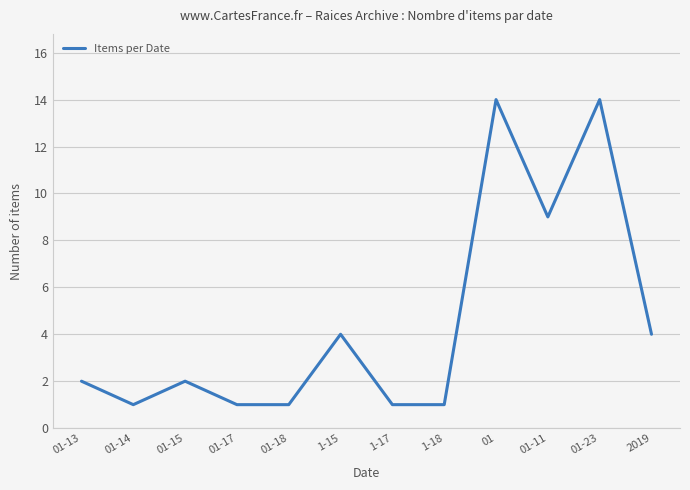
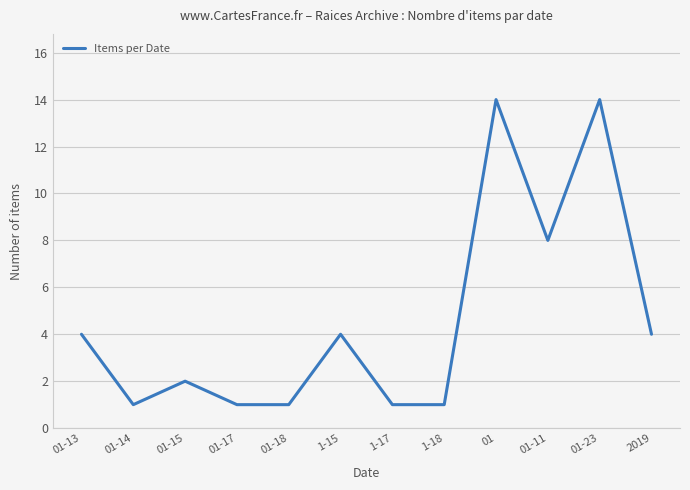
  {
-   "01-13": 2,
+   "01-13": 4,
    "01-14": 1,
    "01-15": 2,
    "01-17": 1,
    "01-18": 1,
    "1-15": 4,
    "1-17": 1,
    "1-18": 1,
    "01": 14,
-   "01-11": 9,
+   "01-11": 8,
    "01-23": 14,
    "2019": 4
  }
